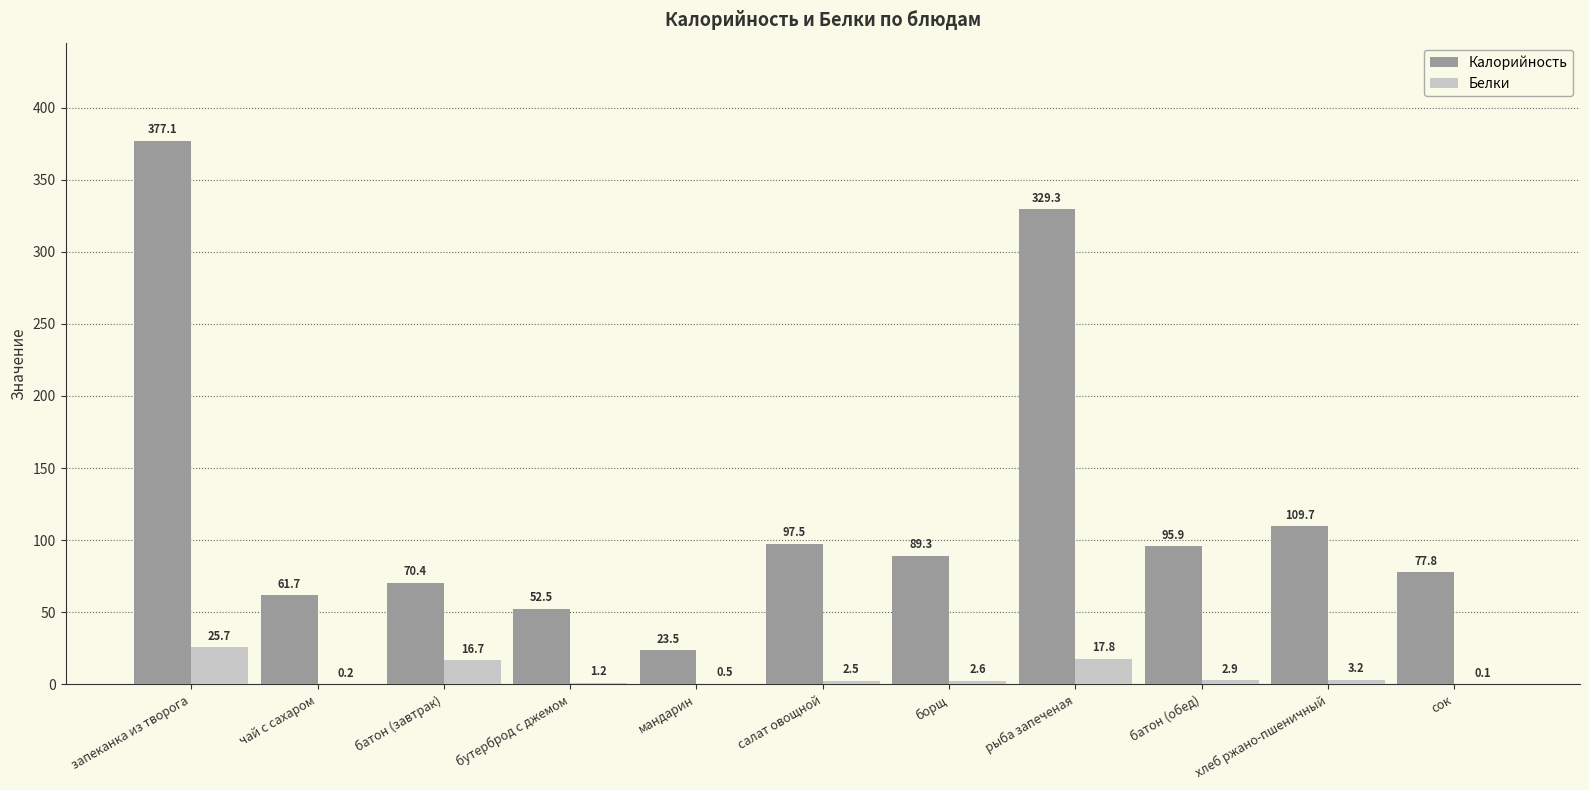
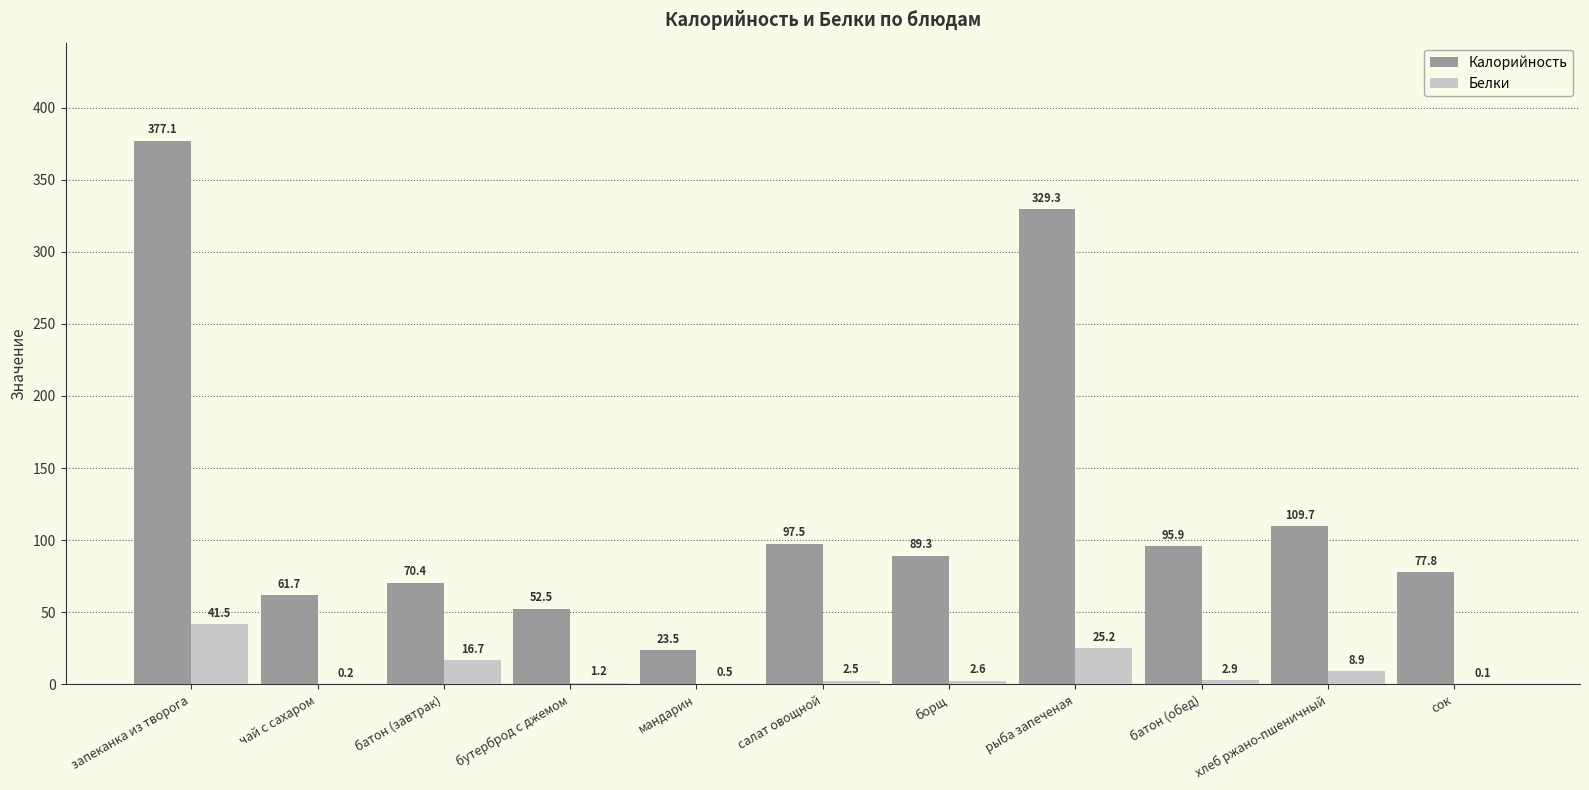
  {
    "Калорийность": {
      "запеканка из творога": 377.1,
      "чай с сахаром": 61.7,
      "батон (завтрак)": 70.4,
      "бутерброд с джемом": 52.5,
      "мандарин": 23.5,
      "салат овощной": 97.5,
      "борщ": 89.3,
      "рыба запеченая": 329.3,
      "батон (обед)": 95.9,
      "хлеб ржано-пшеничный": 109.7,
      "сок": 77.8
    },
    "Белки": {
-     "запеканка из творога": 25.7,
+     "запеканка из творога": 41.5,
      "чай с сахаром": 0.2,
      "батон (завтрак)": 16.7,
      "бутерброд с джемом": 1.2,
      "мандарин": 0.5,
      "салат овощной": 2.5,
      "борщ": 2.6,
-     "рыба запеченая": 17.8,
+     "рыба запеченая": 25.2,
      "батон (обед)": 2.9,
-     "хлеб ржано-пшеничный": 3.2,
+     "хлеб ржано-пшеничный": 8.9,
      "сок": 0.1
    }
  }
